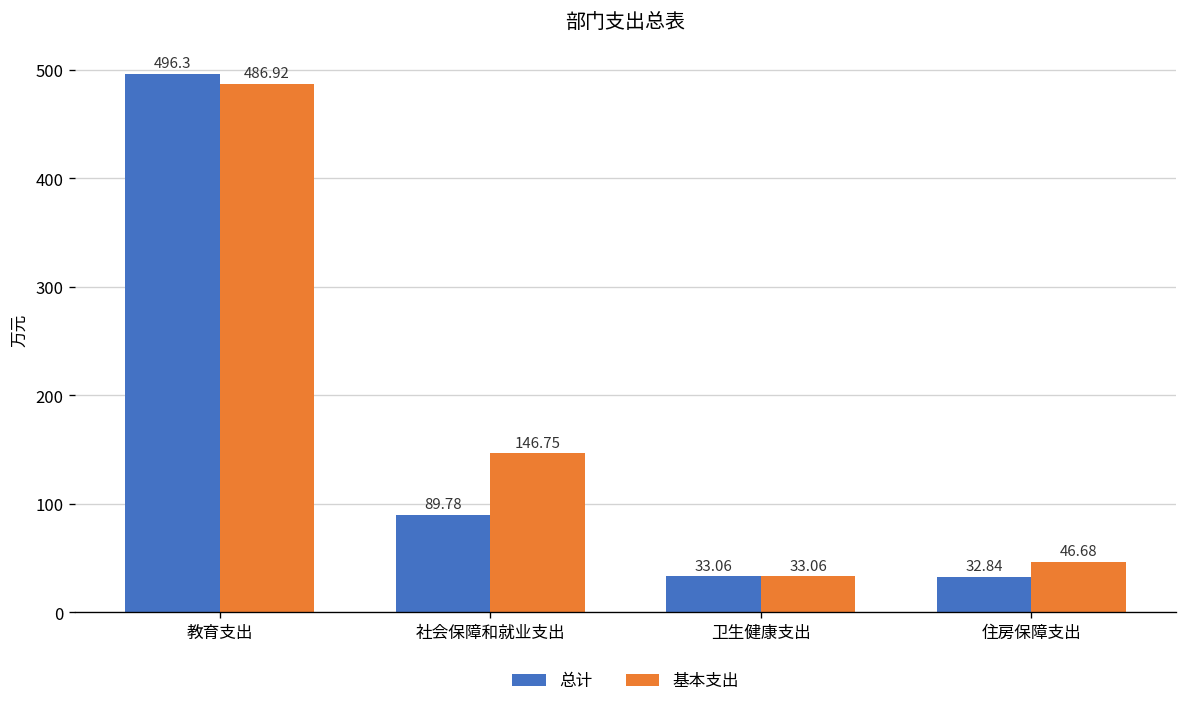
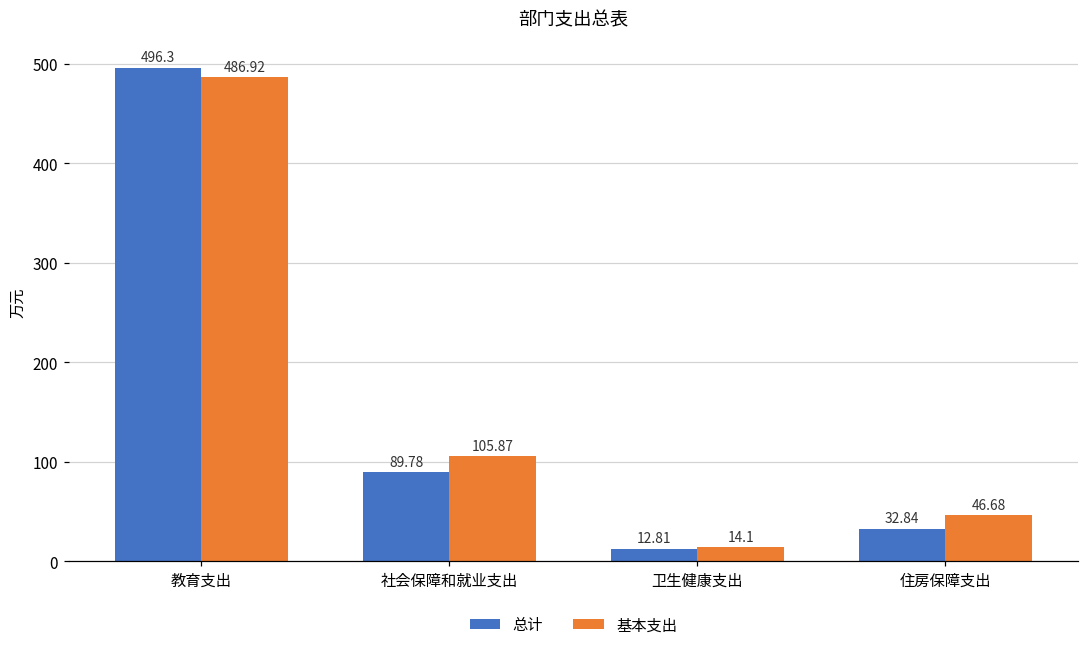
  {
    "总计": {
      "教育支出": 496.3,
      "社会保障和就业支出": 89.78,
-     "卫生健康支出": 33.06,
+     "卫生健康支出": 12.81,
      "住房保障支出": 32.84
    },
    "基本支出": {
      "教育支出": 486.92,
-     "社会保障和就业支出": 146.75,
-     "卫生健康支出": 33.06,
+     "社会保障和就业支出": 105.87,
+     "卫生健康支出": 14.1,
      "住房保障支出": 46.68
    }
  }
